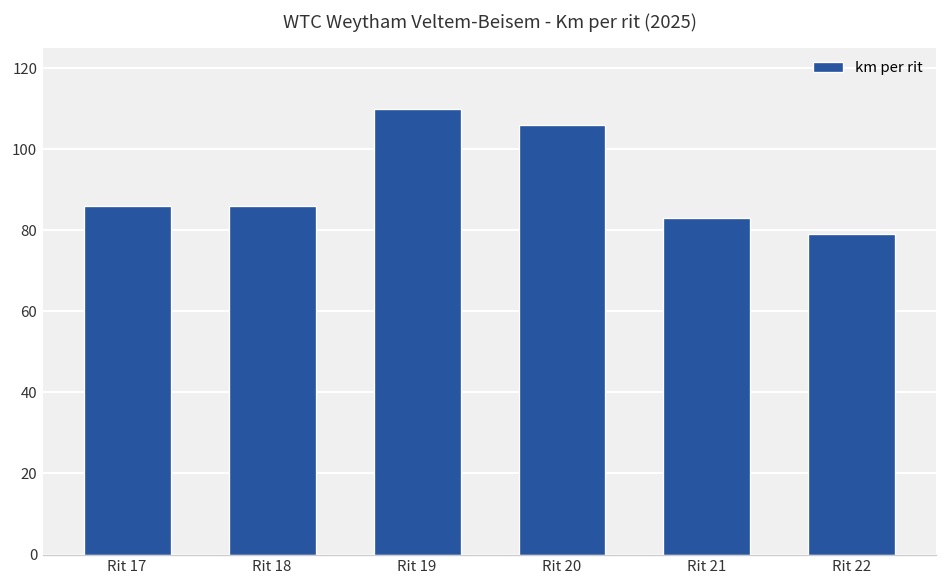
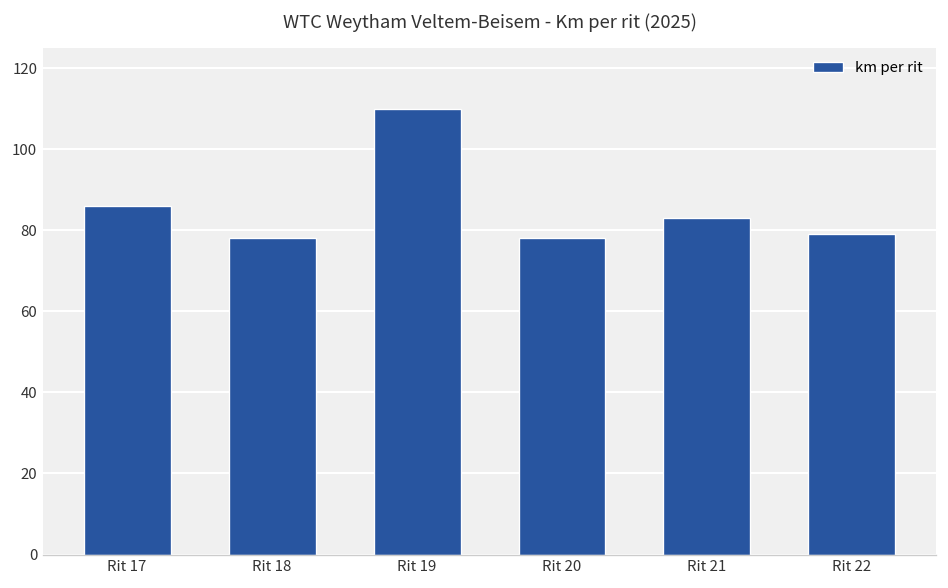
  {
    "Rit 17": 86,
-   "Rit 18": 86,
+   "Rit 18": 78,
    "Rit 19": 110,
-   "Rit 20": 106,
+   "Rit 20": 78,
    "Rit 21": 83,
    "Rit 22": 79
  }
